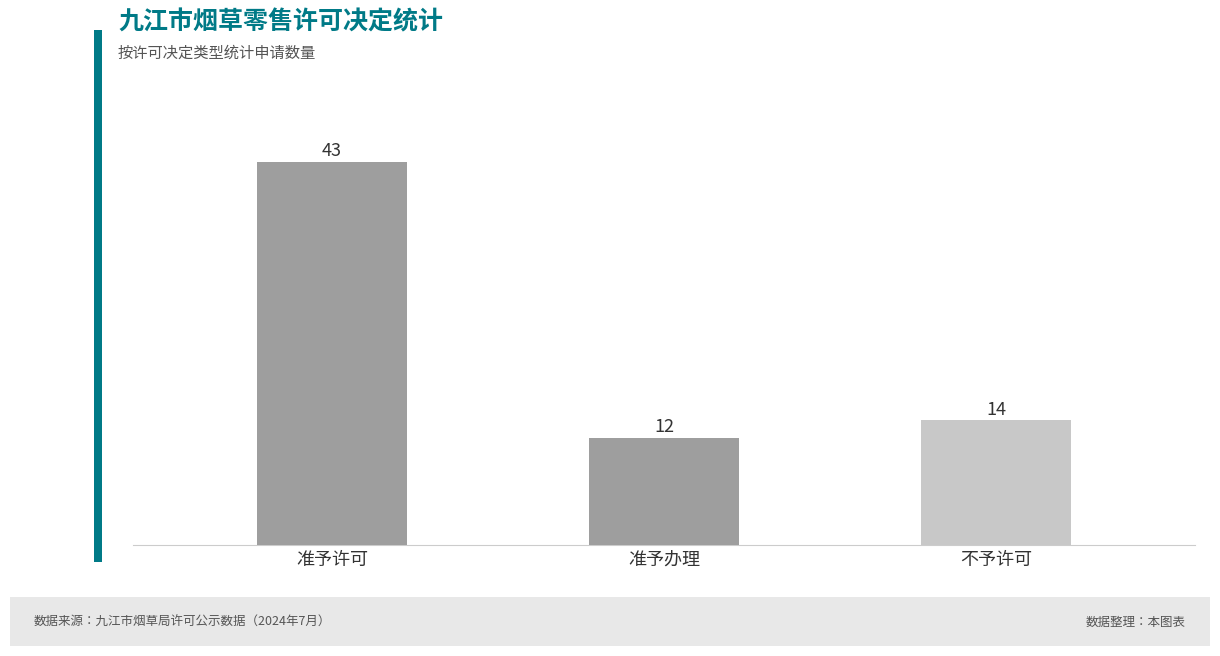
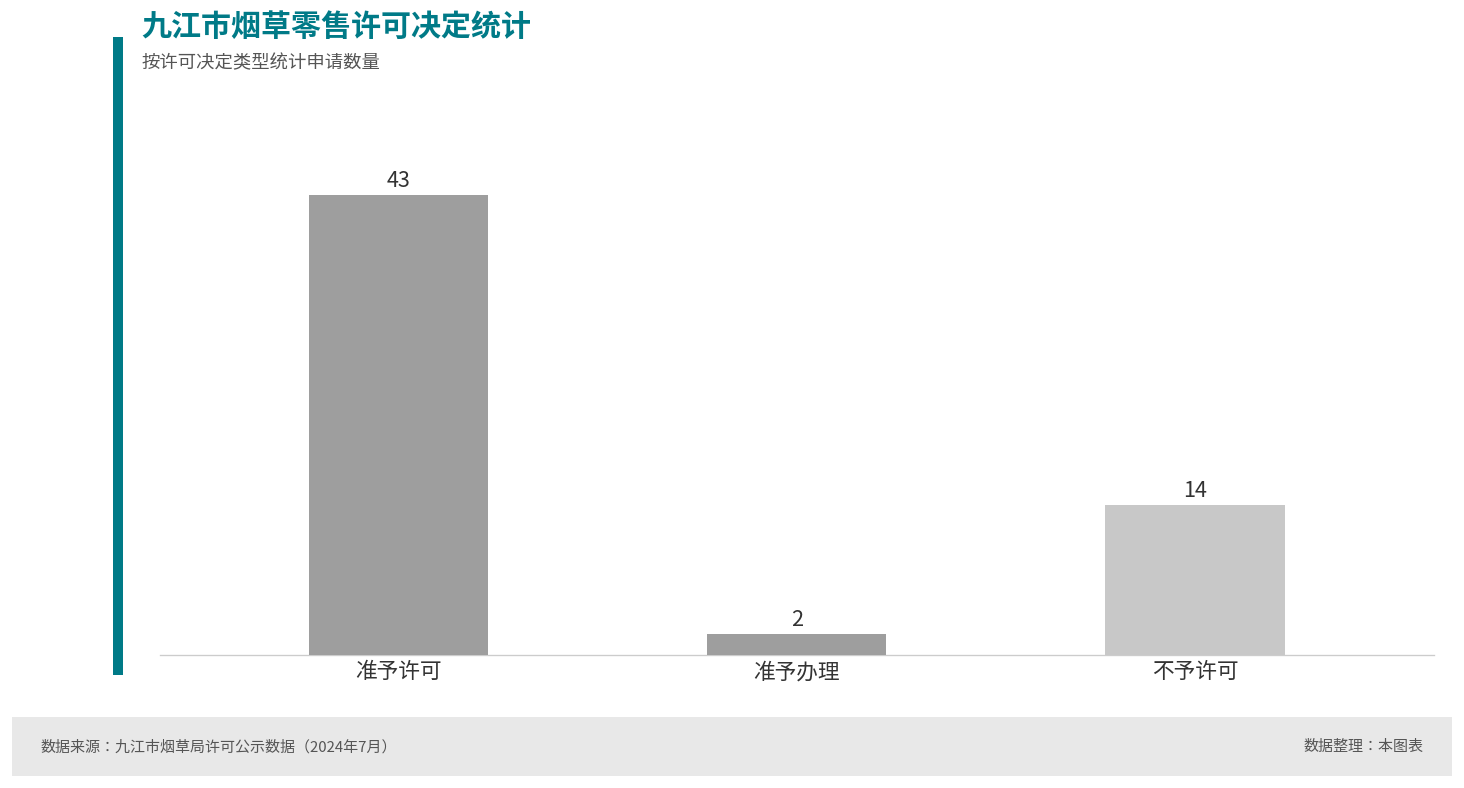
  {
    "准予许可": 43,
-   "准予办理": 12,
+   "准予办理": 2,
    "不予许可": 14
  }
